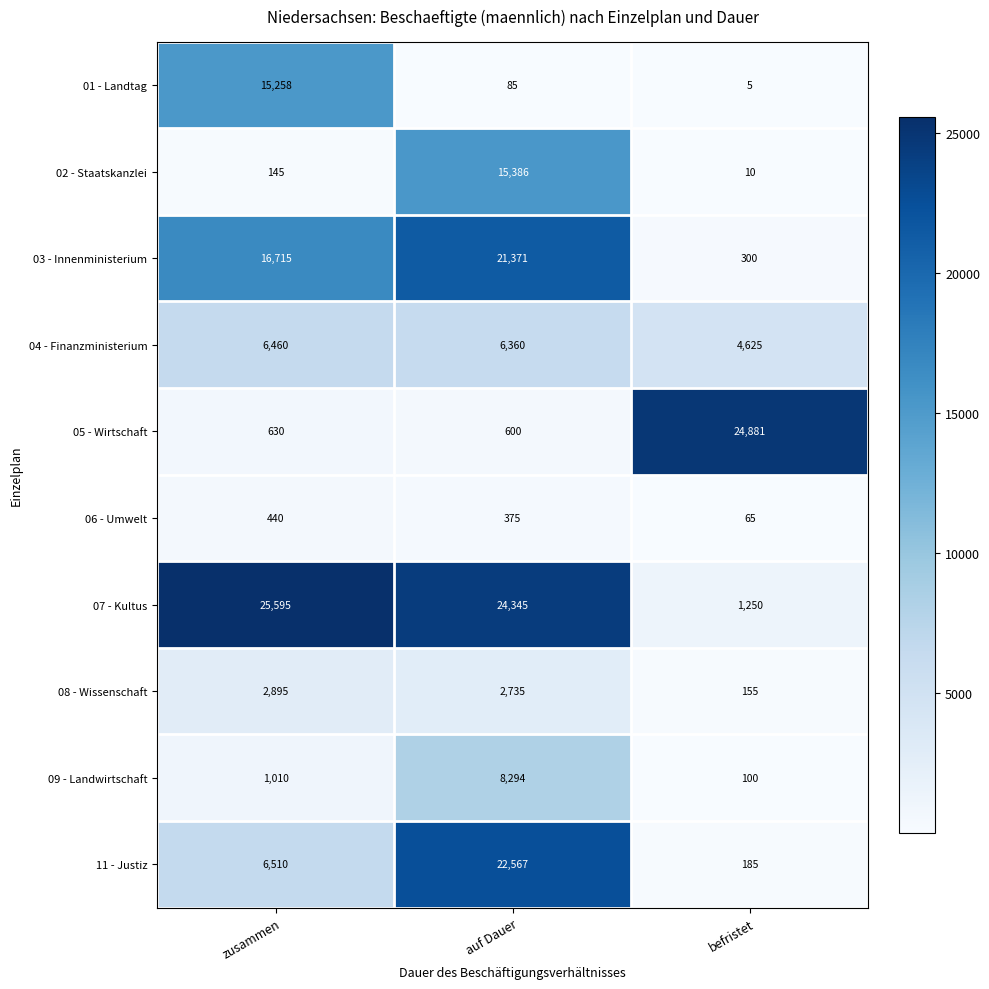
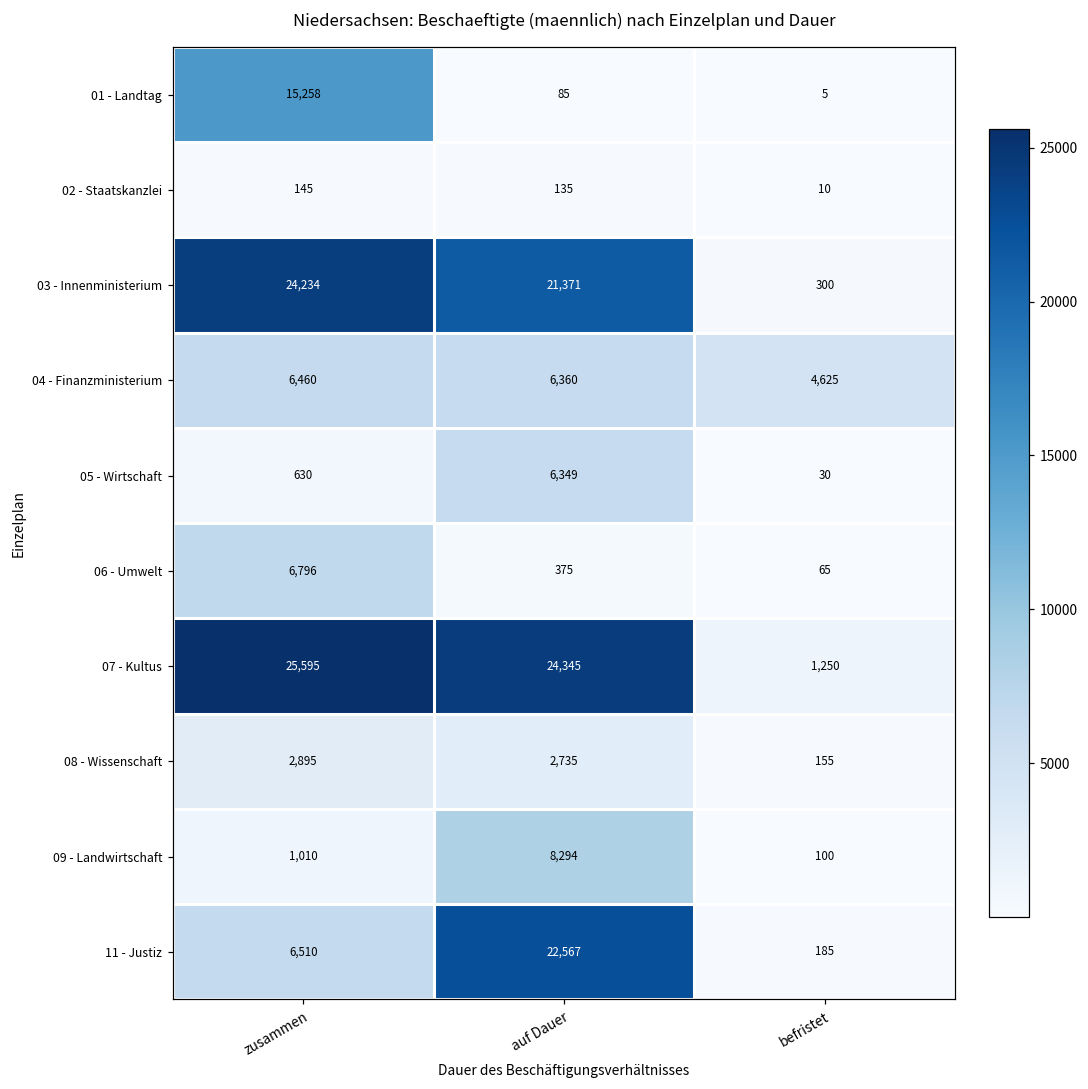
  {
    "01 - Landtag": {
      "zusammen": "15,258",
      "auf Dauer": "85",
      "befristet": "5"
    },
    "02 - Staatskanzlei": {
      "zusammen": "145",
-     "auf Dauer": "15,386",
+     "auf Dauer": "135",
      "befristet": "10"
    },
    "03 - Innenministerium": {
-     "zusammen": "16,715",
+     "zusammen": "24,234",
      "auf Dauer": "21,371",
      "befristet": "300"
    },
    "04 - Finanzministerium": {
      "zusammen": "6,460",
      "auf Dauer": "6,360",
      "befristet": "4,625"
    },
    "05 - Wirtschaft": {
      "zusammen": "630",
-     "auf Dauer": "600",
-     "befristet": "24,881"
+     "auf Dauer": "6,349",
+     "befristet": "30"
    },
    "06 - Umwelt": {
-     "zusammen": "440",
+     "zusammen": "6,796",
      "auf Dauer": "375",
      "befristet": "65"
    },
    "07 - Kultus": {
      "zusammen": "25,595",
      "auf Dauer": "24,345",
      "befristet": "1,250"
    },
    "08 - Wissenschaft": {
      "zusammen": "2,895",
      "auf Dauer": "2,735",
      "befristet": "155"
    },
    "09 - Landwirtschaft": {
      "zusammen": "1,010",
      "auf Dauer": "8,294",
      "befristet": "100"
    },
    "11 - Justiz": {
      "zusammen": "6,510",
      "auf Dauer": "22,567",
      "befristet": "185"
    }
  }
